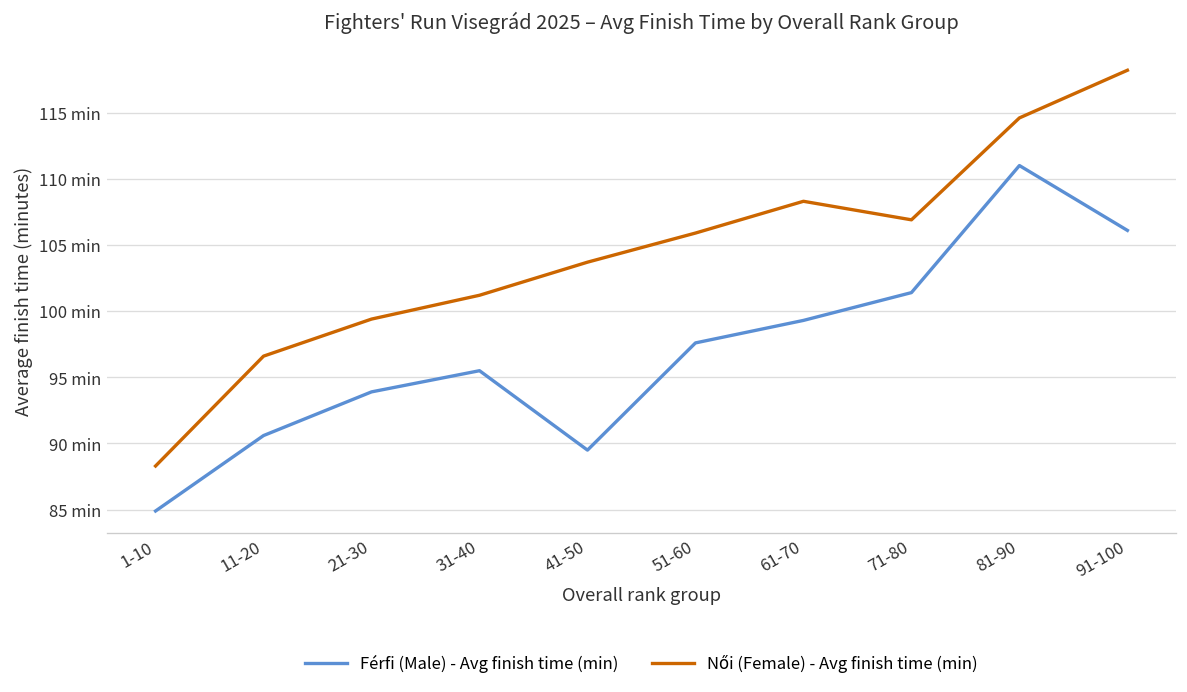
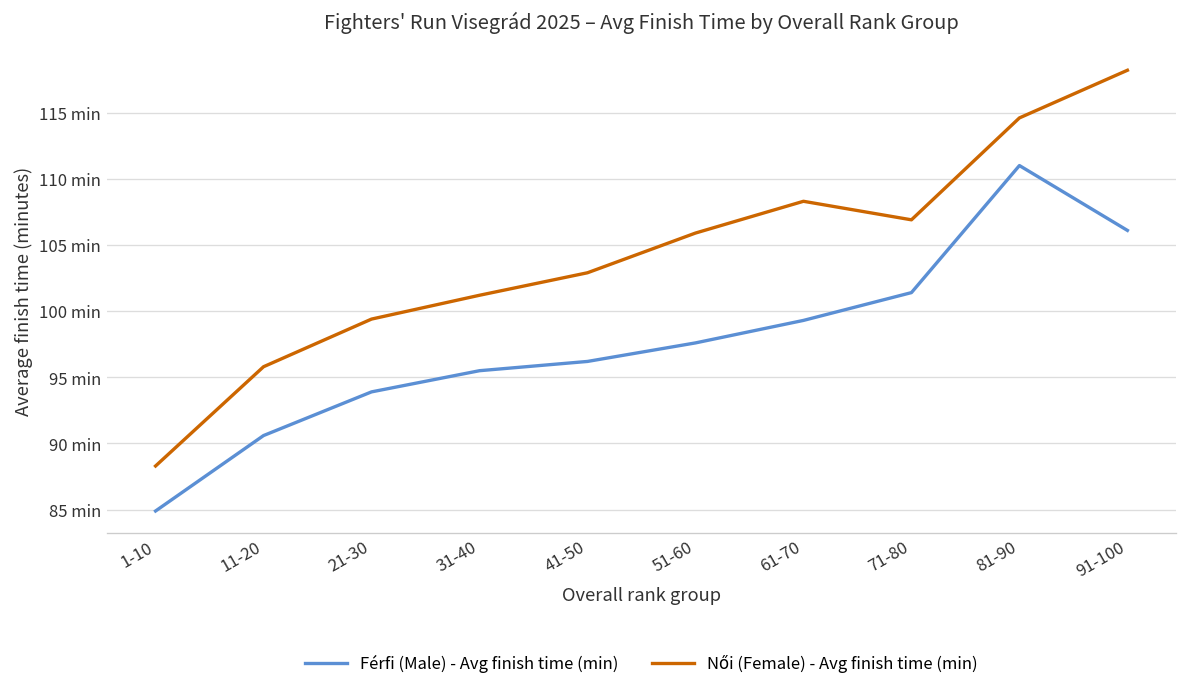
  {
    "Férfi (Male) - Avg finish time (min)": {
      "1-10": "84.9 min",
      "11-20": "90.6 min",
      "21-30": "93.9 min",
      "31-40": "95.5 min",
-     "41-50": "89.5 min",
+     "41-50": "96.2 min",
      "51-60": "97.6 min",
      "61-70": "99.3 min",
      "71-80": "101.4 min",
      "81-90": "111.0 min",
      "91-100": "106.1 min"
    },
    "Női (Female) - Avg finish time (min)": {
      "1-10": "88.3 min",
-     "11-20": "96.6 min",
+     "11-20": "95.8 min",
      "21-30": "99.4 min",
      "31-40": "101.2 min",
-     "41-50": "103.7 min",
+     "41-50": "102.9 min",
      "51-60": "105.9 min",
      "61-70": "108.3 min",
      "71-80": "106.9 min",
      "81-90": "114.6 min",
      "91-100": "118.2 min"
    }
  }
